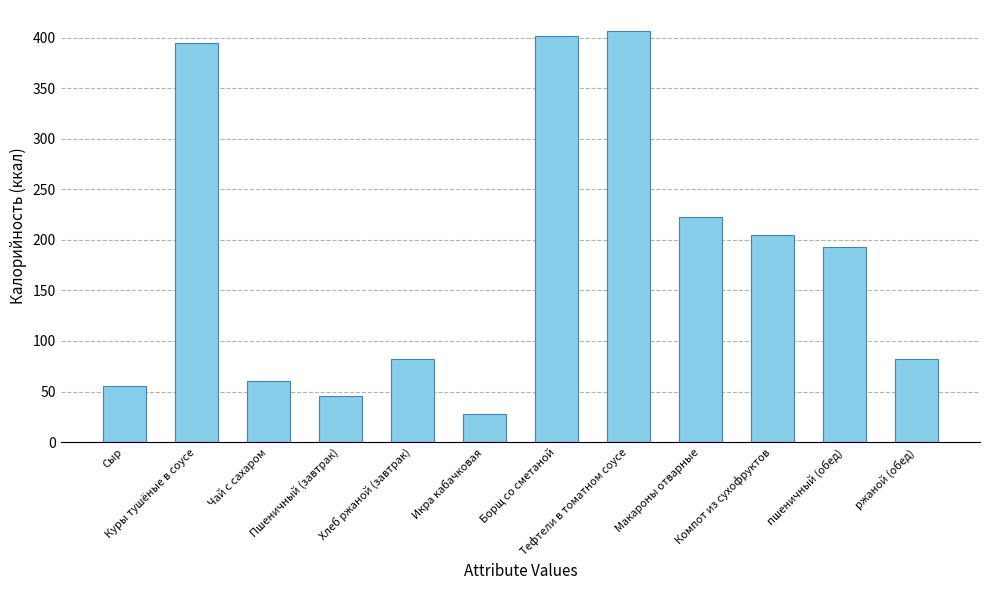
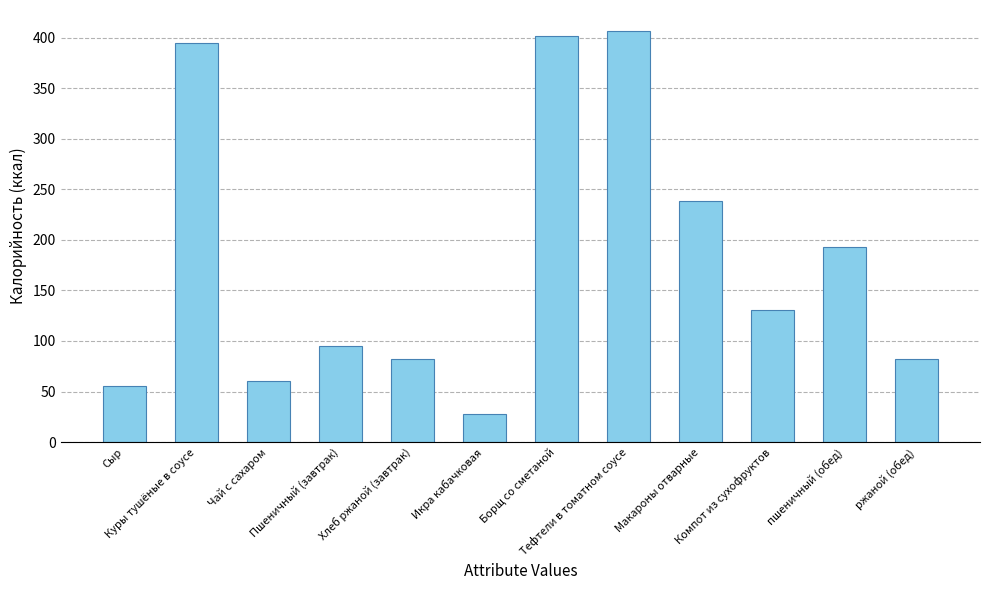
  {
    "Сыр": 55,
    "Куры тушёные в соусе": 395,
    "Чай с сахаром": 60,
-   "Пшеничный (завтрак)": 46,
+   "Пшеничный (завтрак)": 95,
    "Хлеб ржаной (завтрак)": 82,
    "Икра кабачковая": 28,
    "Борщ со сметаной": 402,
    "Тефтели в томатном соусе": 407,
-   "Макароны отварные": 223,
-   "Компот из сухофруктов": 205,
+   "Макароны отварные": 238,
+   "Компот из сухофруктов": 131,
    "пшеничный (обед)": 193,
    "ржаной (обед)": 82
  }
